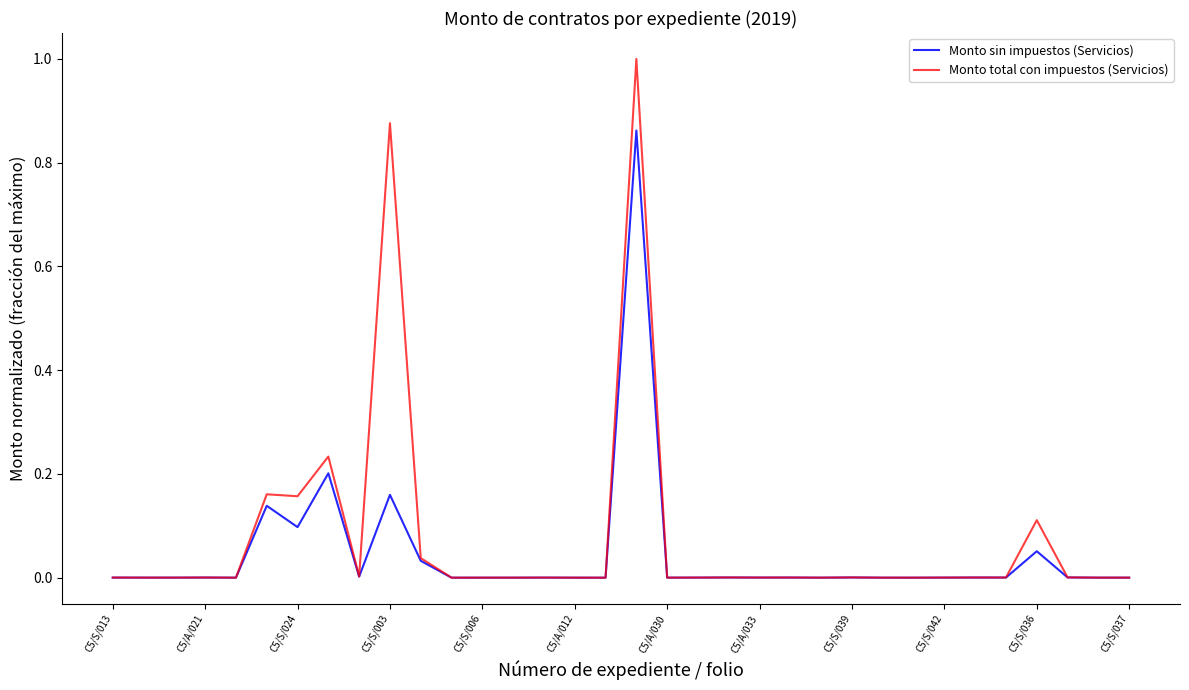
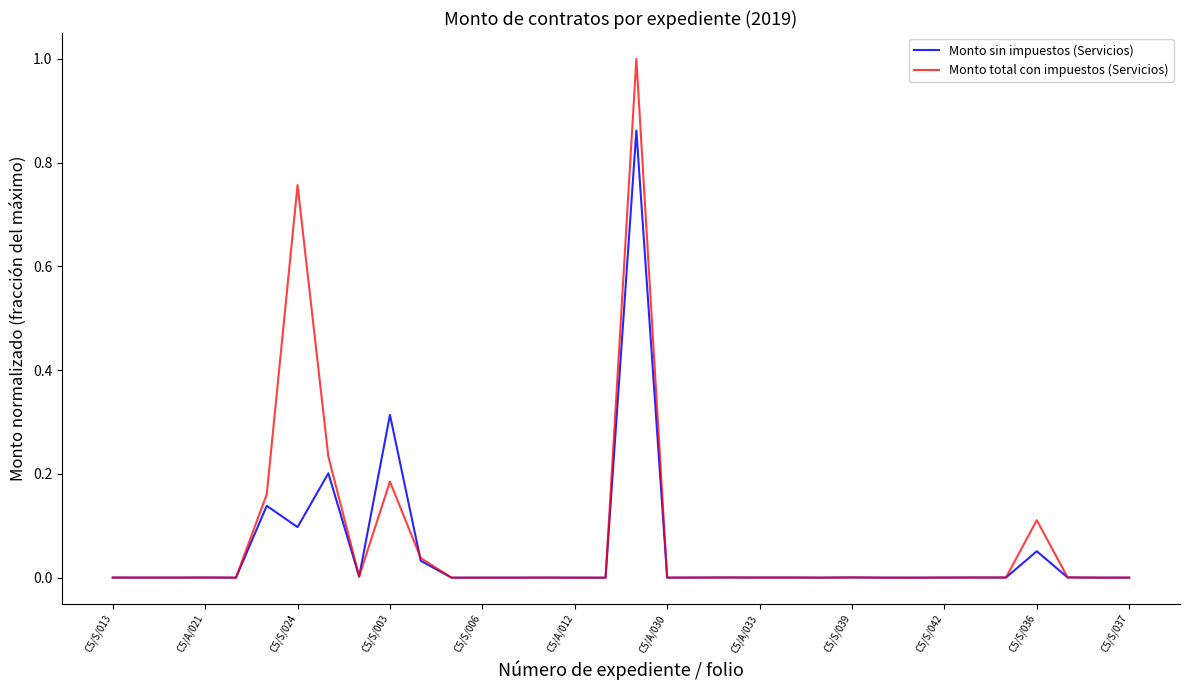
  {
    "Monto sin impuestos (Servicios)": {
      "C5/S/024": 0.10,
-     "C5/S/003": 0.16,
+     "C5/S/003": 0.31,
      "C5/S/036": 0.05
    },
    "Monto total con impuestos (Servicios)": {
-     "C5/S/024": 0.16,
-     "C5/S/003": 0.88,
+     "C5/S/024": 0.76,
+     "C5/S/003": 0.19,
      "C5/S/036": 0.11
    }
  }
